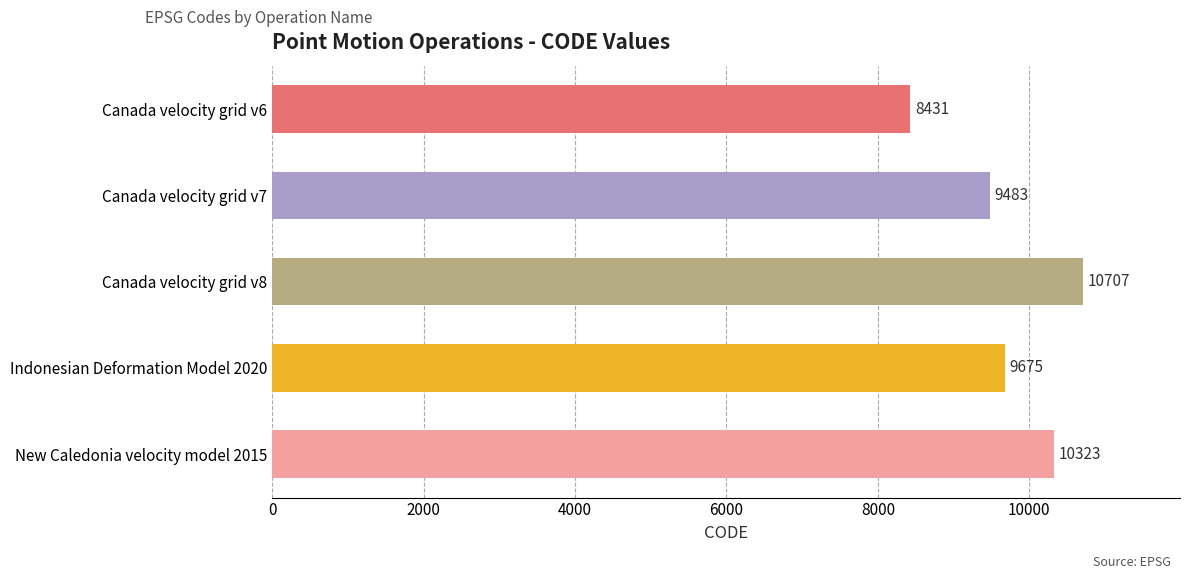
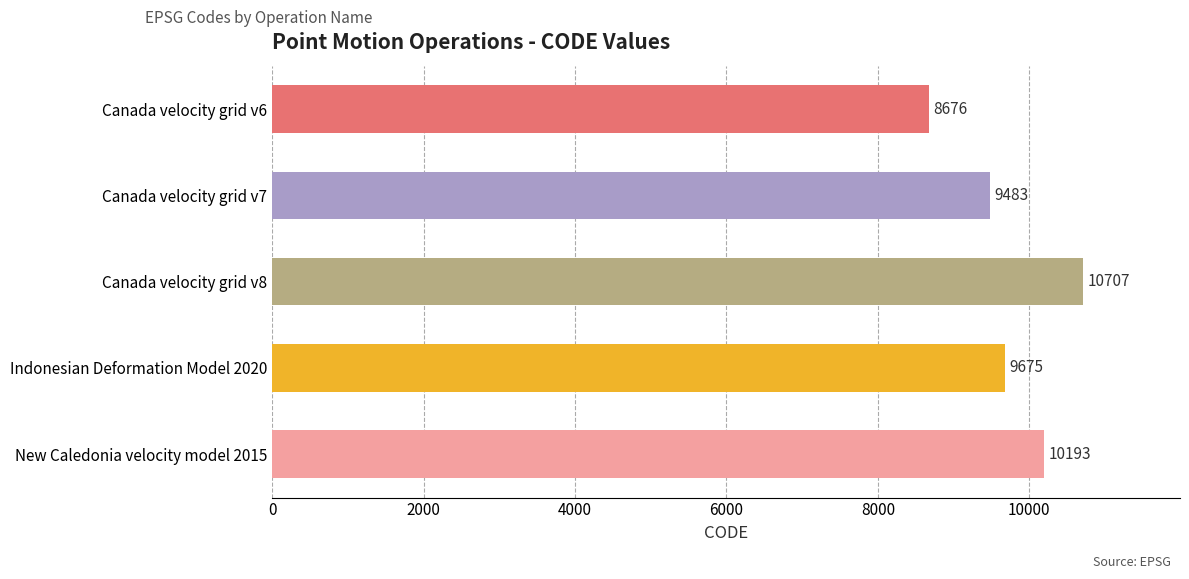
  {
-   "Canada velocity grid v6": 8431,
+   "Canada velocity grid v6": 8676,
    "Canada velocity grid v7": 9483,
    "Canada velocity grid v8": 10707,
    "Indonesian Deformation Model 2020": 9675,
-   "New Caledonia velocity model 2015": 10323
+   "New Caledonia velocity model 2015": 10193
  }
